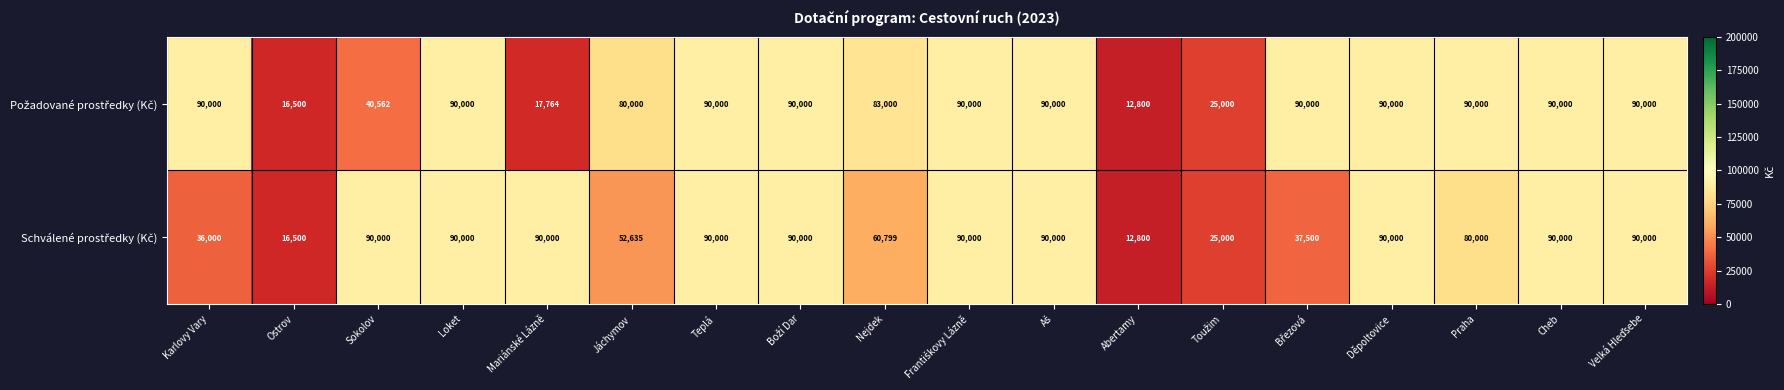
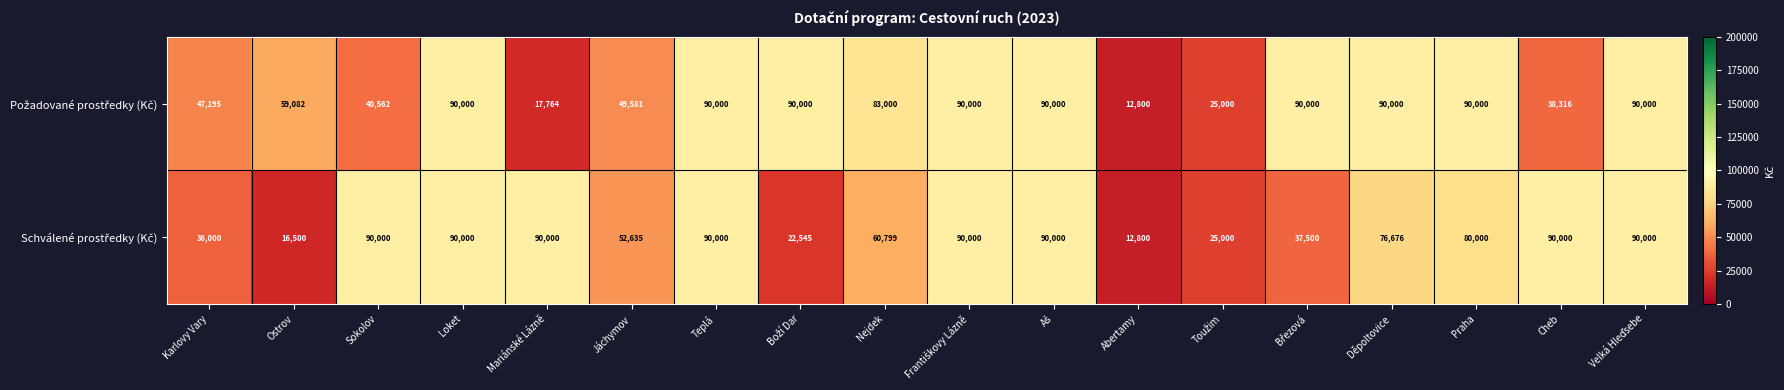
  {
    "Požadované prostředky (Kč)": {
-     "Karlovy Vary": "90,000",
-     "Ostrov": "16,500",
+     "Karlovy Vary": "47,195",
+     "Ostrov": "59,082",
      "Sokolov": "40,562",
      "Loket": "90,000",
      "Mariánské Lázně": "17,764",
-     "Jáchymov": "80,000",
+     "Jáchymov": "49,581",
      "Teplá": "90,000",
      "Boží Dar": "90,000",
      "Nejdek": "83,000",
      "Františkovy Lázně": "90,000",
      "Aš": "90,000",
      "Abertamy": "12,800",
      "Toužim": "25,000",
      "Březová": "90,000",
      "Děpoltovice": "90,000",
      "Praha": "90,000",
-     "Cheb": "90,000",
+     "Cheb": "38,316",
      "Velká Hleďsebe": "90,000"
    },
    "Schválené prostředky (Kč)": {
      "Karlovy Vary": "36,000",
      "Ostrov": "16,500",
      "Sokolov": "90,000",
      "Loket": "90,000",
      "Mariánské Lázně": "90,000",
      "Jáchymov": "52,635",
      "Teplá": "90,000",
-     "Boží Dar": "90,000",
+     "Boží Dar": "22,545",
      "Nejdek": "60,799",
      "Františkovy Lázně": "90,000",
      "Aš": "90,000",
      "Abertamy": "12,800",
      "Toužim": "25,000",
      "Březová": "37,500",
-     "Děpoltovice": "90,000",
+     "Děpoltovice": "76,676",
      "Praha": "80,000",
      "Cheb": "90,000",
      "Velká Hleďsebe": "90,000"
    }
  }
